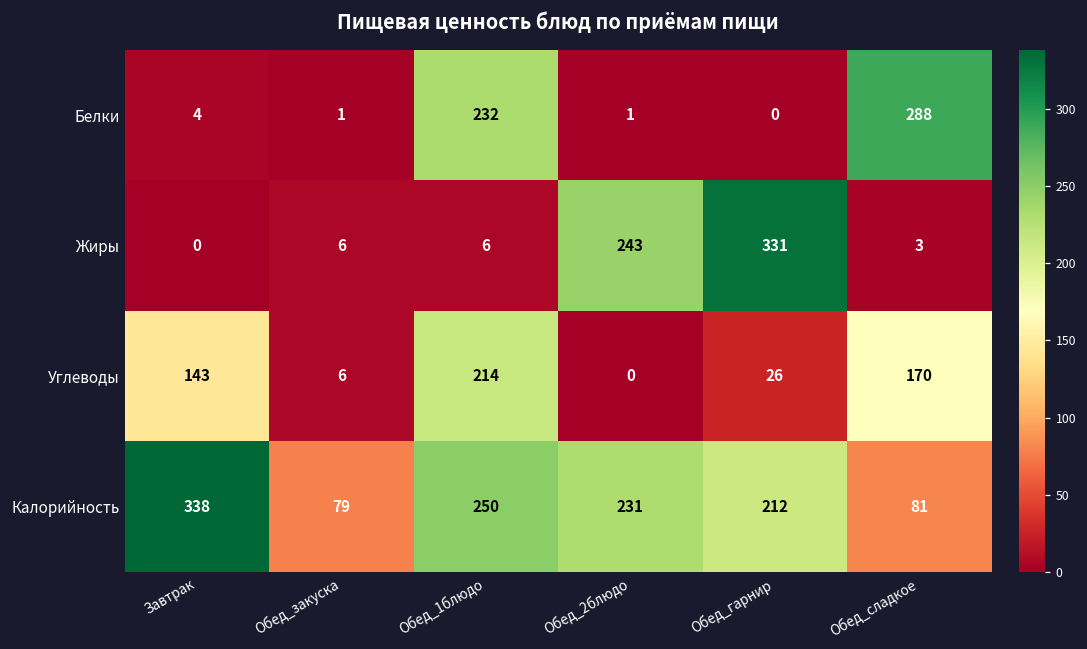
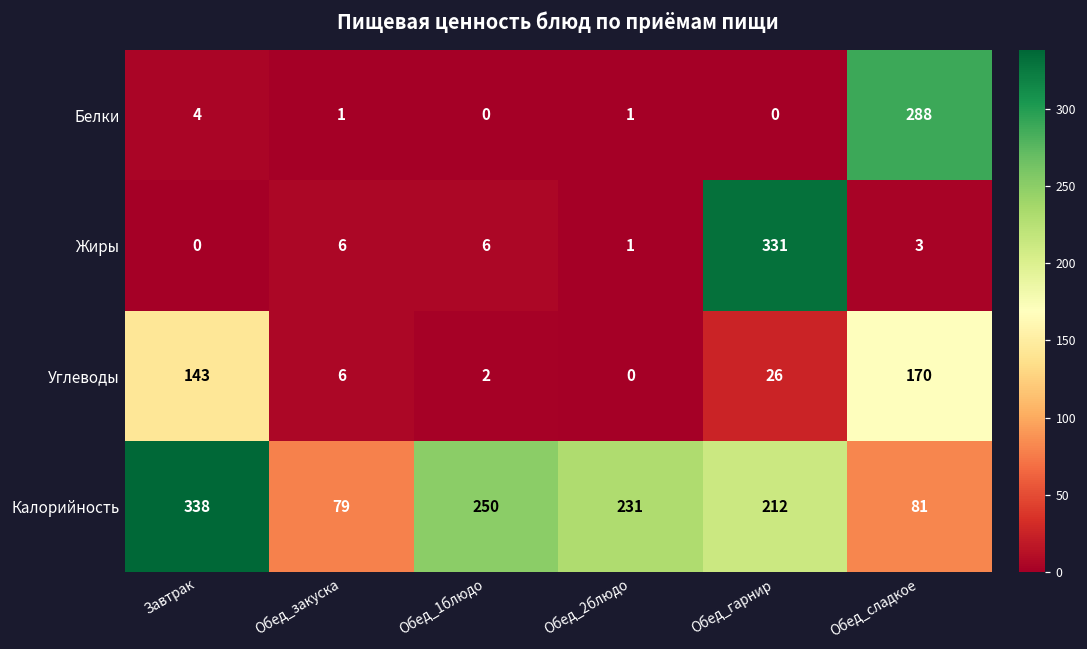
  {
    "Белки": {
      "Завтрак": 4,
      "Обед_закуска": 1,
-     "Обед_1блюдо": 232,
+     "Обед_1блюдо": 0,
      "Обед_2блюдо": 1,
      "Обед_гарнир": 0,
      "Обед_сладкое": 288
    },
    "Жиры": {
      "Завтрак": 0,
      "Обед_закуска": 6,
      "Обед_1блюдо": 6,
-     "Обед_2блюдо": 243,
+     "Обед_2блюдо": 1,
      "Обед_гарнир": 331,
      "Обед_сладкое": 3
    },
    "Углеводы": {
      "Завтрак": 143,
      "Обед_закуска": 6,
-     "Обед_1блюдо": 214,
+     "Обед_1блюдо": 2,
      "Обед_2блюдо": 0,
      "Обед_гарнир": 26,
      "Обед_сладкое": 170
    },
    "Калорийность": {
      "Завтрак": 338,
      "Обед_закуска": 79,
      "Обед_1блюдо": 250,
      "Обед_2блюдо": 231,
      "Обед_гарнир": 212,
      "Обед_сладкое": 81
    }
  }
